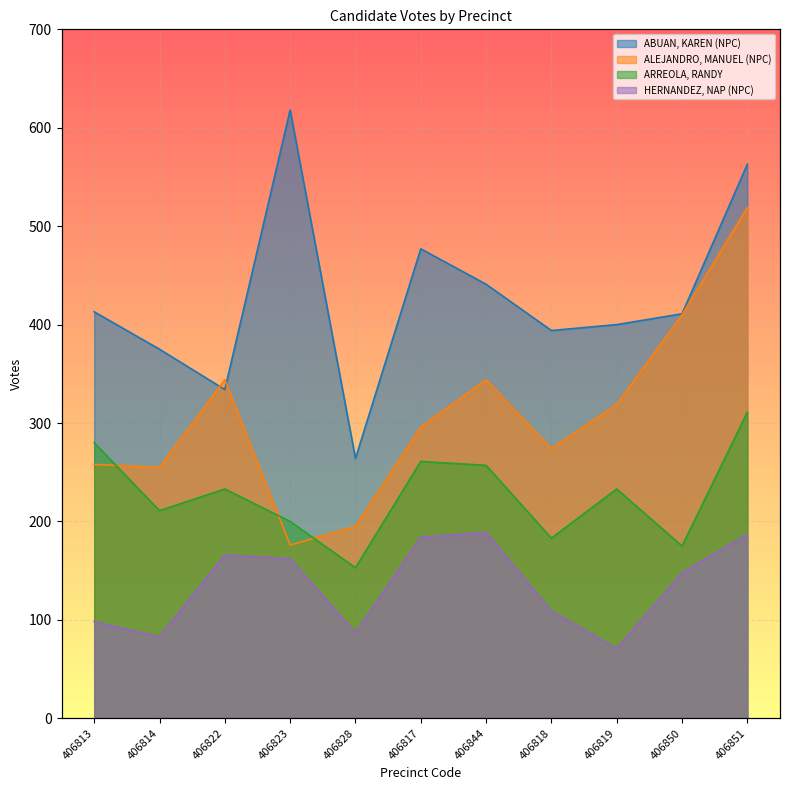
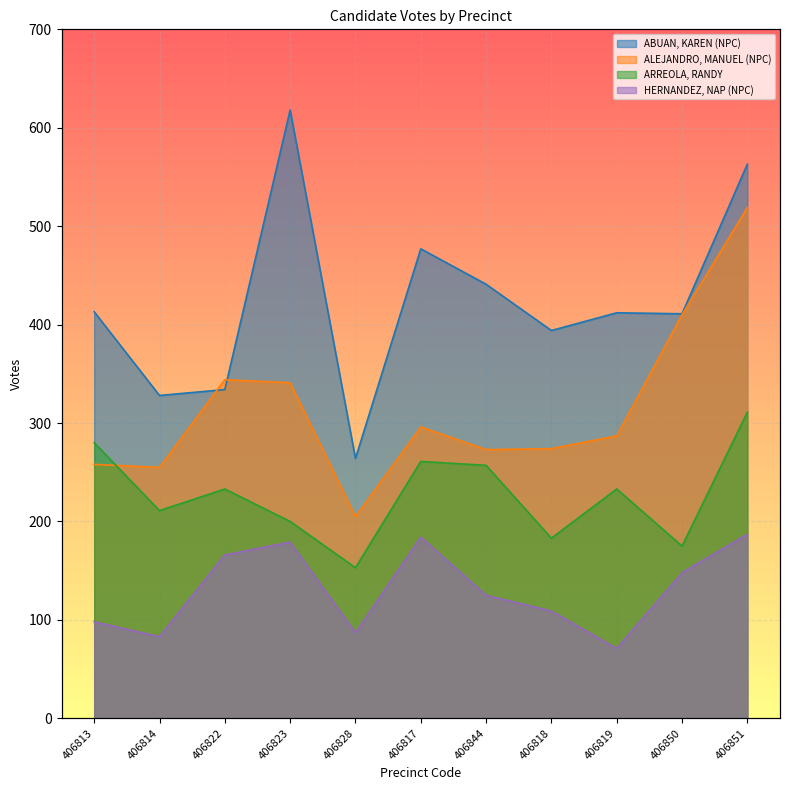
  {
    "ABUAN, KAREN (NPC)": {
      "406813": 410,
-     "406814": 380,
+     "406814": 330,
      "406822": 330,
      "406823": 620,
      "406828": 260,
      "406817": 480,
      "406844": 440,
      "406818": 390,
-     "406819": 400,
+     "406819": 410,
      "406851": 560
    },
    "ALEJANDRO, MANUEL (NPC)": {
      "406813": 260,
      "406814": 260,
      "406822": 340,
-     "406823": 180,
-     "406828": 200,
+     "406823": 340,
+     "406828": 210,
      "406817": 300,
-     "406844": 340,
+     "406844": 270,
      "406818": 270,
-     "406819": 320,
+     "406819": 290,
      "406851": 520
    },
    "ARREOLA, RANDY": {
      "406813": 280,
      "406814": 210,
      "406822": 230,
      "406823": 200,
      "406828": 150,
      "406817": 260,
      "406844": 260,
      "406818": 180,
      "406819": 230,
      "406850": 180,
      "406851": 310
    },
    "HERNANDEZ, NAP (NPC)": {
      "406813": 100,
      "406814": 80,
      "406822": 170,
-     "406823": 160,
+     "406823": 180,
      "406828": 90,
      "406817": 180,
-     "406844": 190,
+     "406844": 130,
      "406818": 110,
      "406819": 70,
      "406850": 150,
      "406851": 190
    }
  }
